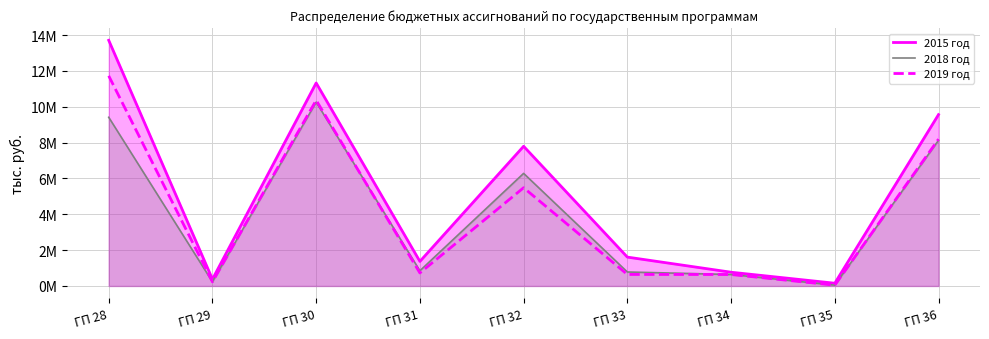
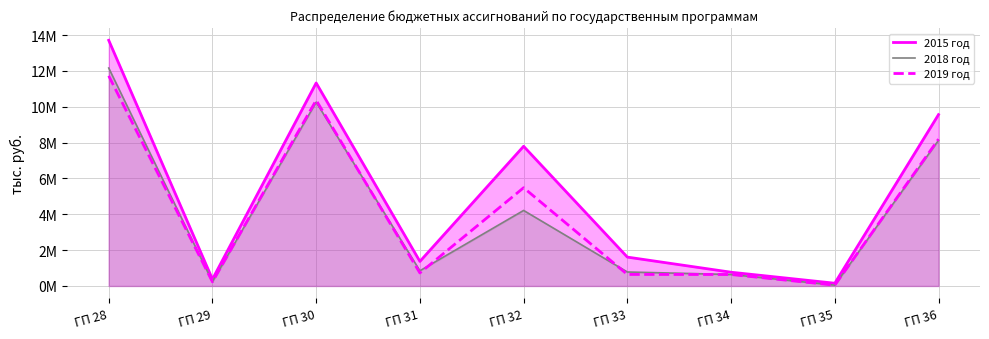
  {
    "2018 год": {
-     "ГП 28": 9400000,
-     "ГП 32": 6300000
+     "ГП 28": 12200000,
+     "ГП 32": 4200000
    }
  }
